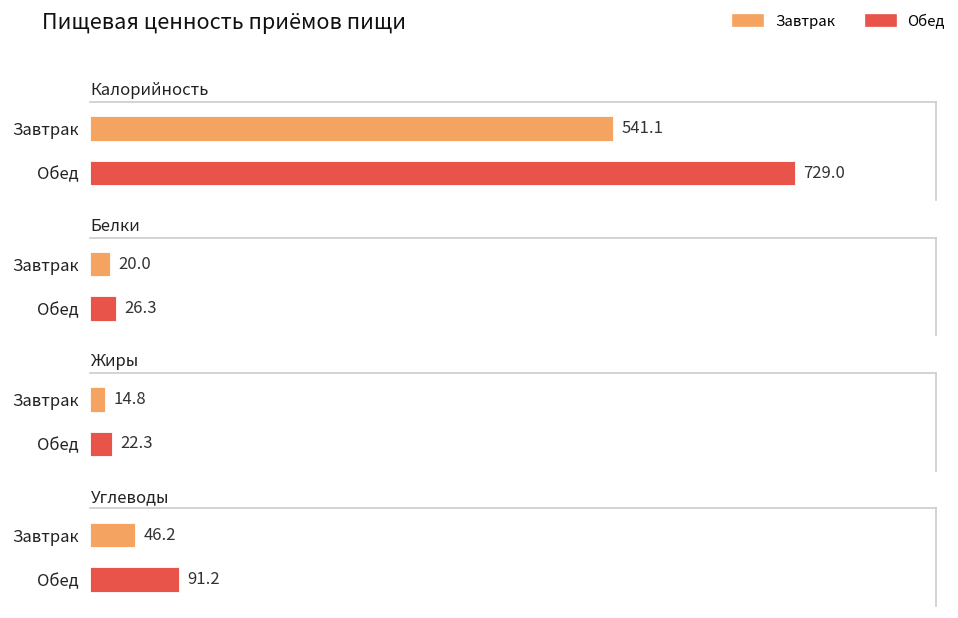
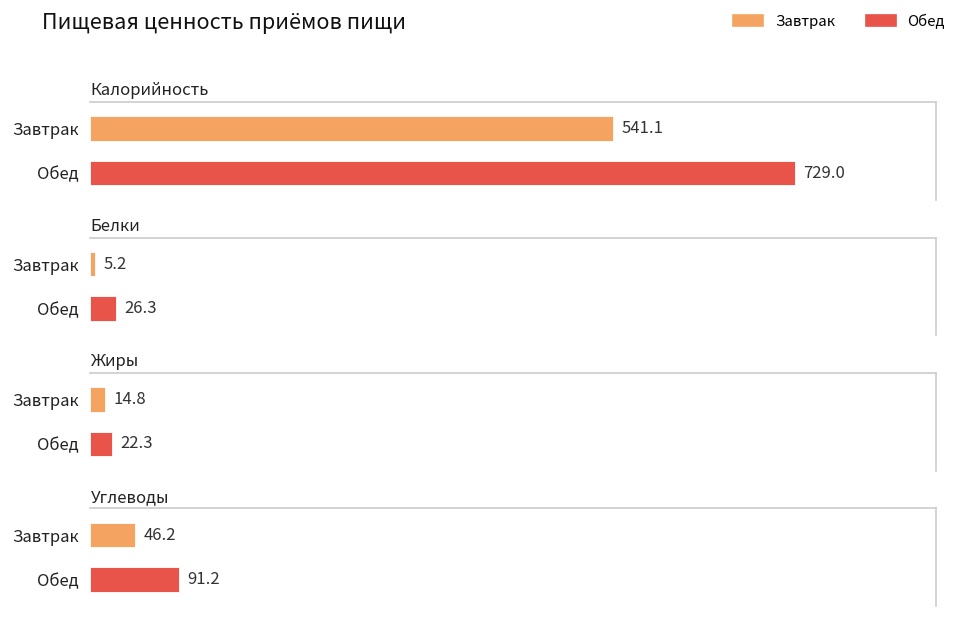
  {
    "Калорийность": {
      "Завтрак": 541.1,
      "Обед": 729.0
    },
    "Белки": {
-     "Завтрак": 20.0,
+     "Завтрак": 5.2,
      "Обед": 26.3
    },
    "Жиры": {
      "Завтрак": 14.8,
      "Обед": 22.3
    },
    "Углеводы": {
      "Завтрак": 46.2,
      "Обед": 91.2
    }
  }
